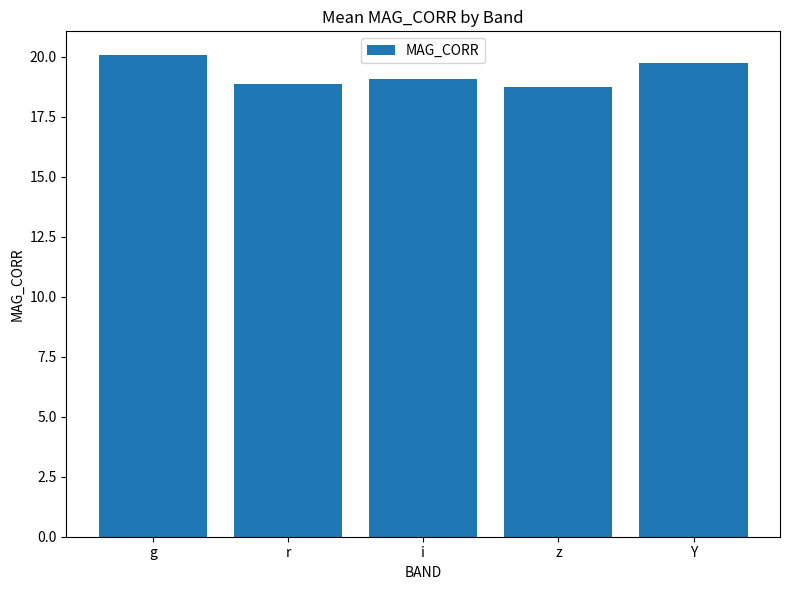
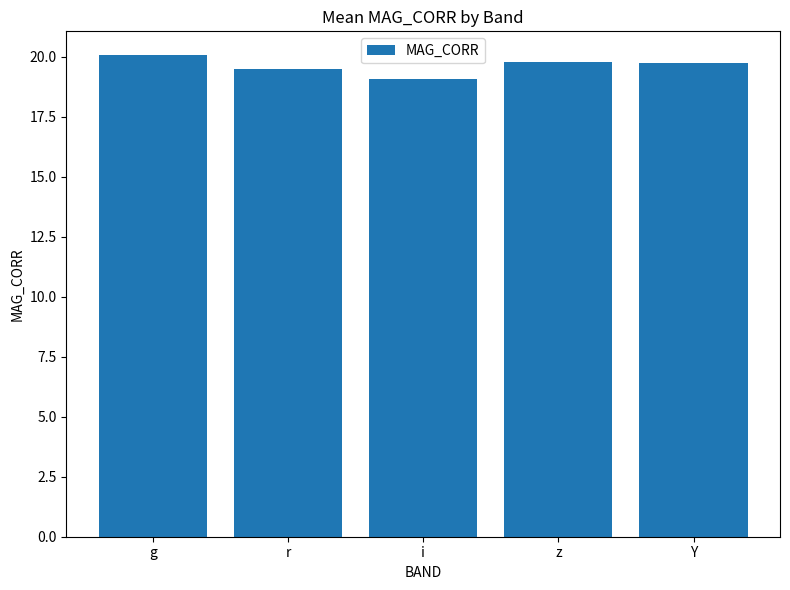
  {
    "g": 20.0,
-   "r": 18.9,
+   "r": 19.5,
    "i": 19.1,
-   "z": 18.7,
+   "z": 19.8,
    "Y": 19.7
  }
